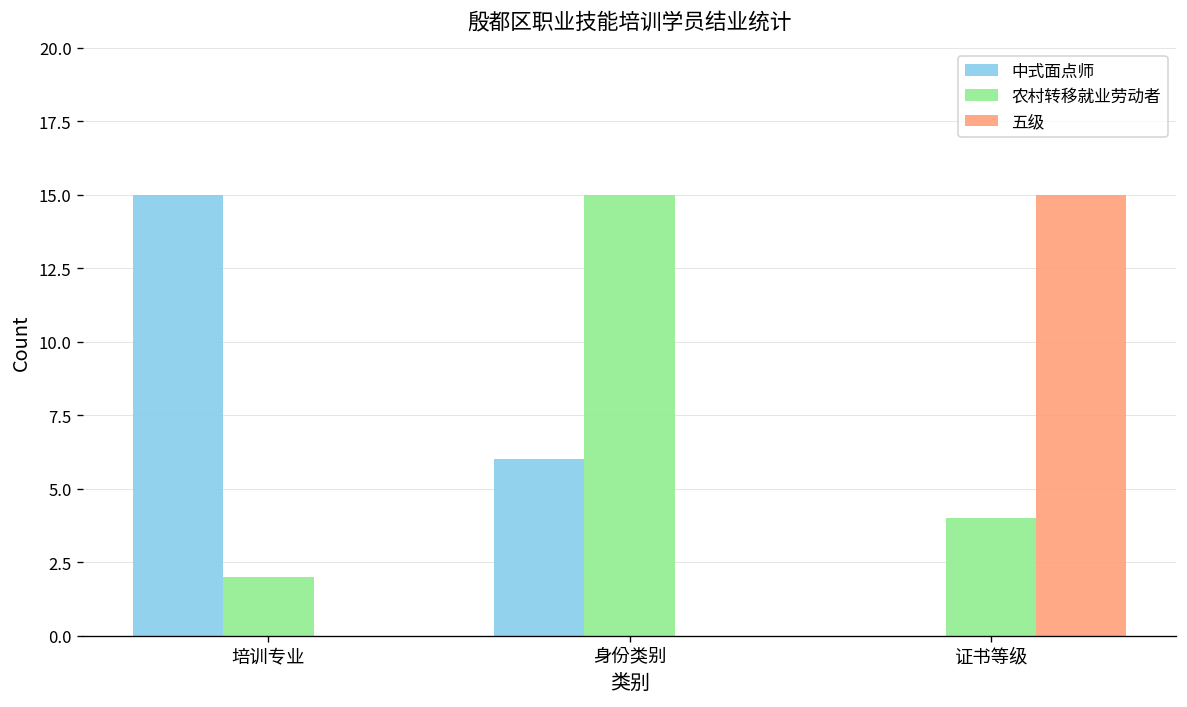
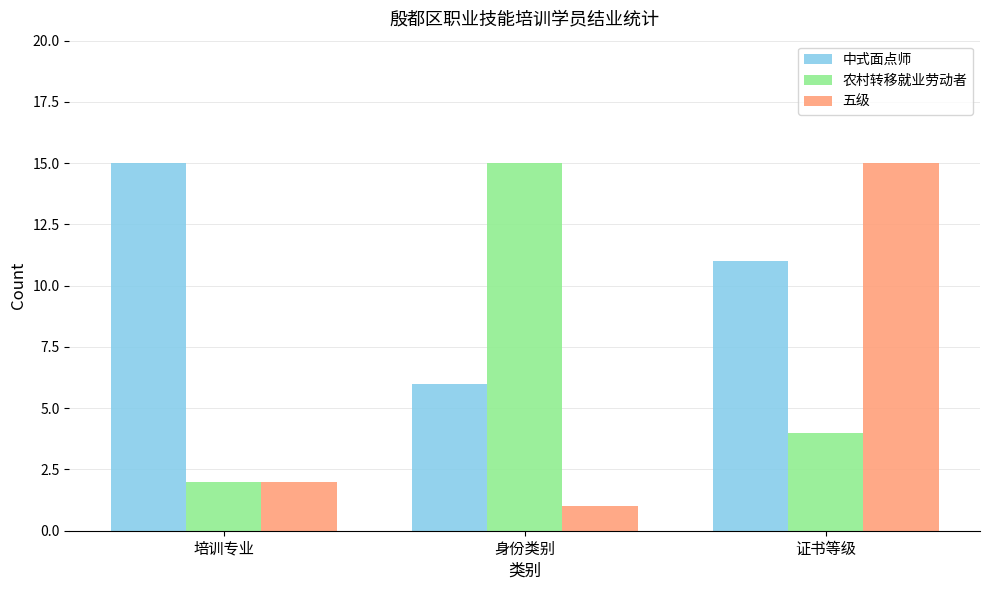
  {
    "中式面点师": {
      "培训专业": 15,
      "身份类别": 6,
-     "证书等级": 0
+     "证书等级": 11
    },
    "农村转移就业劳动者": {
      "培训专业": 2,
      "身份类别": 15,
      "证书等级": 4
    },
    "五级": {
-     "培训专业": 0,
-     "身份类别": 0,
+     "培训专业": 2,
+     "身份类别": 1,
      "证书等级": 15
    }
  }
